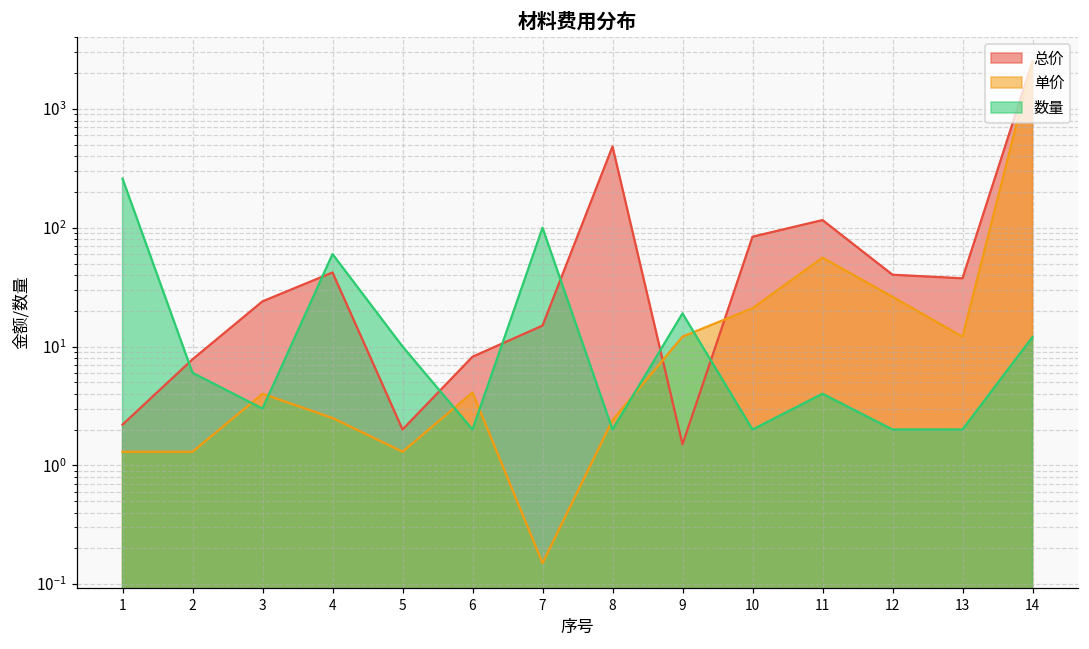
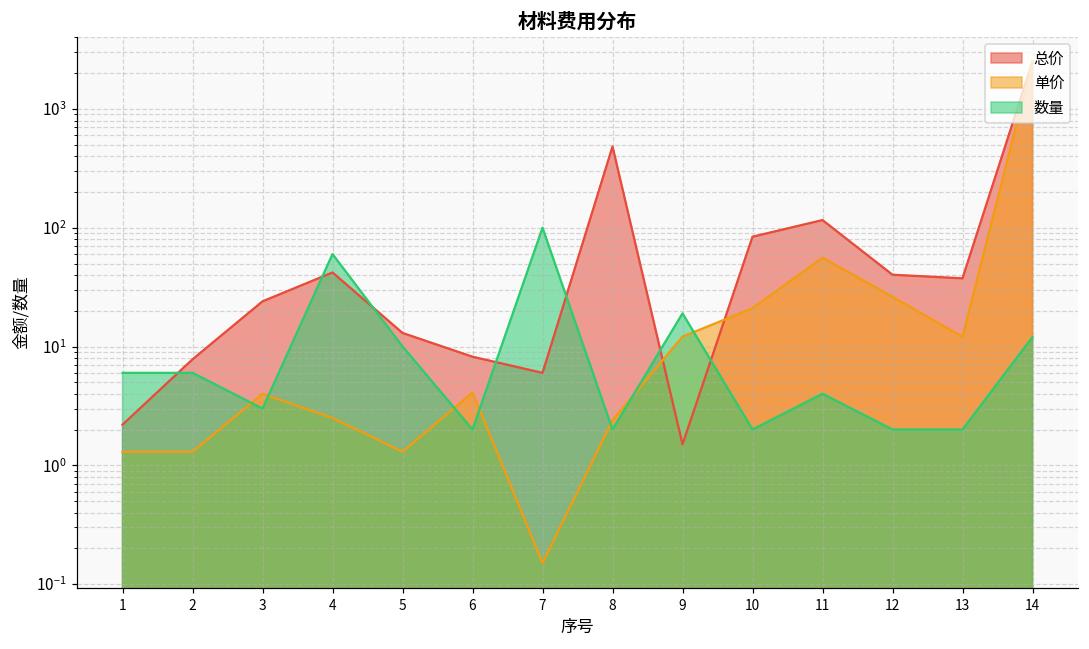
  {
    "总价": {
      "1": 2.2,
      "2": 8,
      "3": 24,
      "4": 42,
-     "5": 2,
+     "5": 13,
      "6": 8,
-     "7": 15,
+     "7": 6,
      "8": 500,
      "9": 1.5,
      "10": 80,
      "11": 120,
      "12": 40,
      "13": 38
    },
    "单价": {
      "1": 1.3,
      "2": 1.3,
      "3": 4,
      "4": 2.5,
      "5": 1.3,
      "6": 4,
      "7": 0.15,
      "8": 2.4,
      "9": 12,
      "10": 21,
      "11": 60,
      "12": 26,
      "13": 12
    },
    "数量": {
-     "1": 260,
+     "1": 6,
      "2": 6,
      "3": 3,
      "4": 60,
      "5": 10,
      "6": 2,
      "7": 100,
      "8": 2,
      "9": 19,
      "10": 2,
      "11": 4,
      "12": 2,
      "13": 2,
      "14": 12
    }
  }
